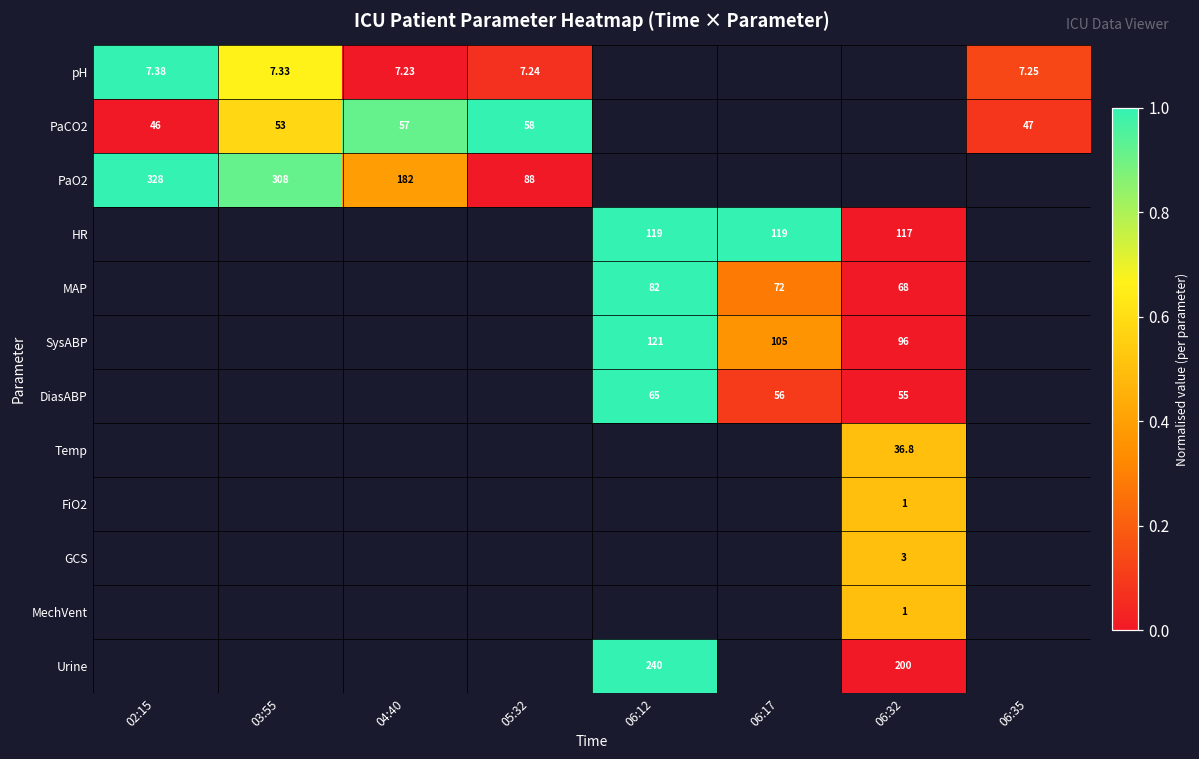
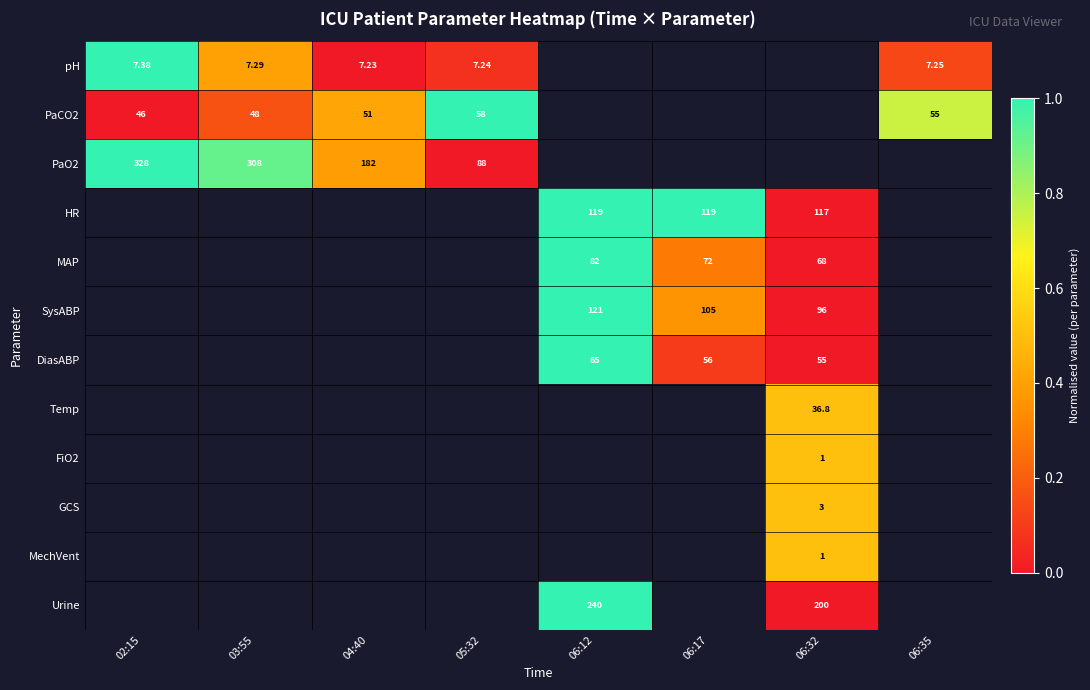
  {
    "pH": {
      "02:15": 7.38,
-     "03:55": 7.33,
+     "03:55": 7.29,
      "04:40": 7.23,
      "05:32": 7.24,
      "06:35": 7.25
    },
    "PaCO2": {
      "02:15": 46,
-     "03:55": 53,
-     "04:40": 57,
+     "03:55": 48,
+     "04:40": 51,
      "05:32": 58,
-     "06:35": 47
+     "06:35": 55
    },
    "PaO2": {
      "02:15": 328,
      "03:55": 308,
      "04:40": 182,
      "05:32": 88
    },
    "HR": {
      "06:12": 119,
      "06:17": 119,
      "06:32": 117
    },
    "MAP": {
      "06:12": 82,
      "06:17": 72,
      "06:32": 68
    },
    "SysABP": {
      "06:12": 121,
      "06:17": 105,
      "06:32": 96
    },
    "DiasABP": {
      "06:12": 65,
      "06:17": 56,
      "06:32": 55
    },
    "Temp": {
      "06:32": 36.8
    },
    "FiO2": {
      "06:32": 1
    },
    "GCS": {
      "06:32": 3
    },
    "MechVent": {
      "06:32": 1
    },
    "Urine": {
      "06:12": 240,
      "06:32": 200
    }
  }
